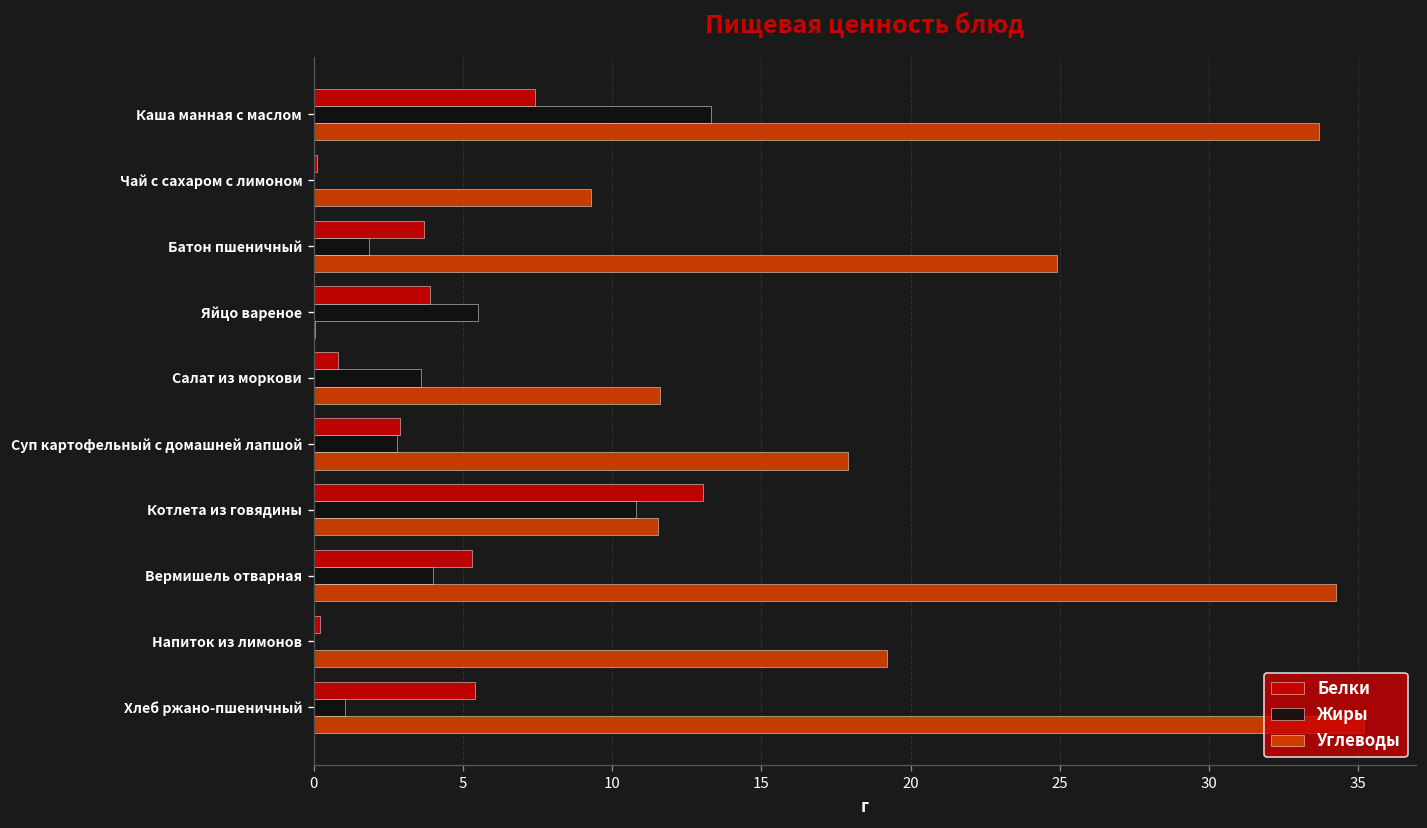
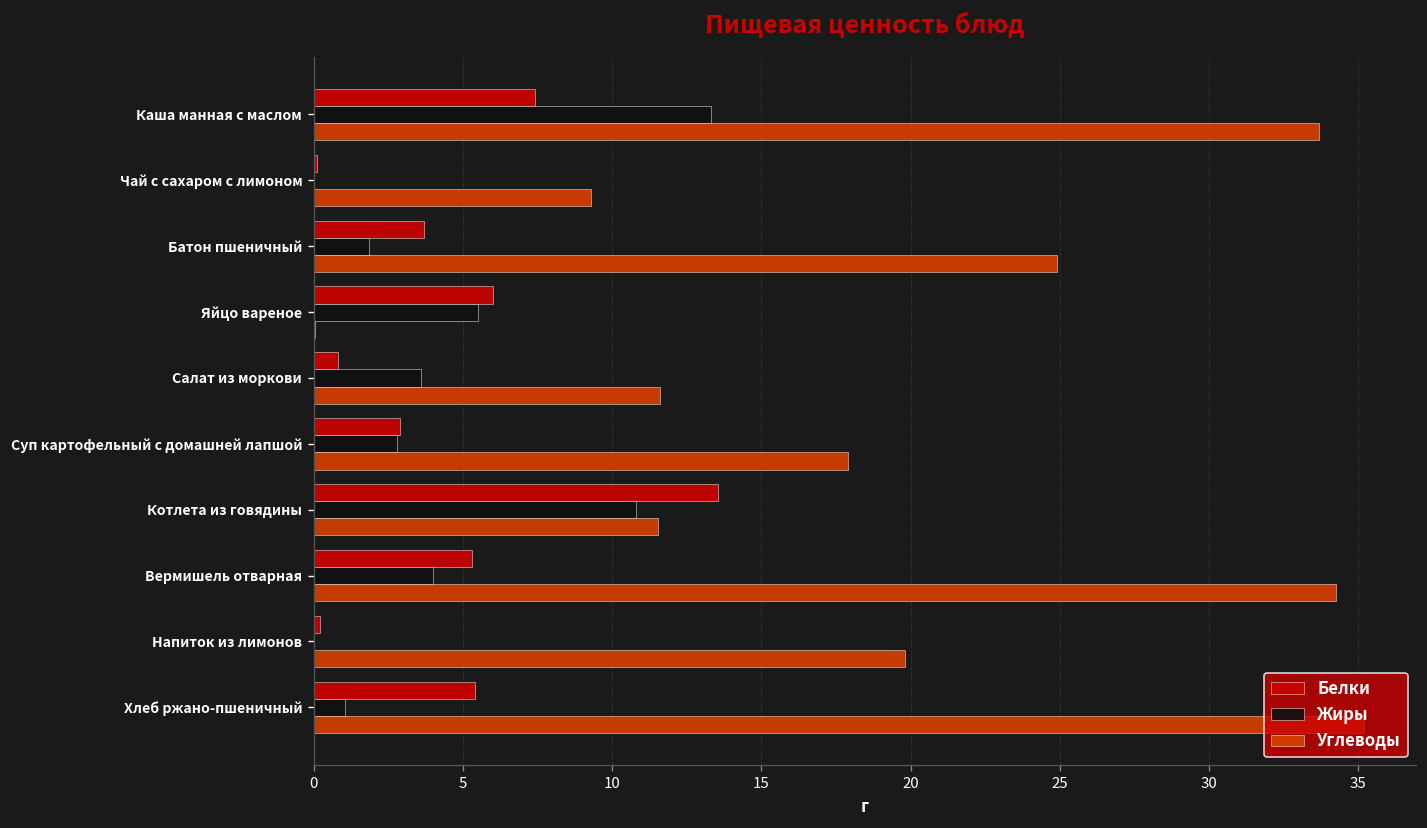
  {
    "Белки": {
      "Каша манная с маслом": 7.4,
      "Батон пшеничный": 3.7,
-     "Яйцо вареное": 3.9,
+     "Яйцо вареное": 6.0,
      "Салат из моркови": 0.8,
      "Суп картофельный с домашней лапшой": 2.9,
-     "Котлета из говядины": 13.1,
+     "Котлета из говядины": 13.5,
      "Вермишель отварная": 5.3,
      "Напиток из лимонов": 0.2,
      "Хлеб ржано-пшеничный": 5.4
    },
    "Жиры": {
      "Каша манная с маслом": 13.3,
      "Чай с сахаром с лимоном": 0.0,
      "Батон пшеничный": 1.9,
      "Яйцо вареное": 5.5,
      "Салат из моркови": 3.6,
      "Суп картофельный с домашней лапшой": 2.8,
      "Котлета из говядины": 10.8,
      "Вермишель отварная": 4.0,
      "Напиток из лимонов": 0.0,
      "Хлеб ржано-пшеничный": 1.1
    },
    "Углеводы": {
      "Каша манная с маслом": 33.7,
      "Чай с сахаром с лимоном": 9.3,
      "Батон пшеничный": 24.9,
      "Салат из моркови": 11.6,
      "Суп картофельный с домашней лапшой": 17.9,
      "Котлета из говядины": 11.5,
      "Вермишель отварная": 34.3,
-     "Напиток из лимонов": 19.2
+     "Напиток из лимонов": 19.8
    }
  }
